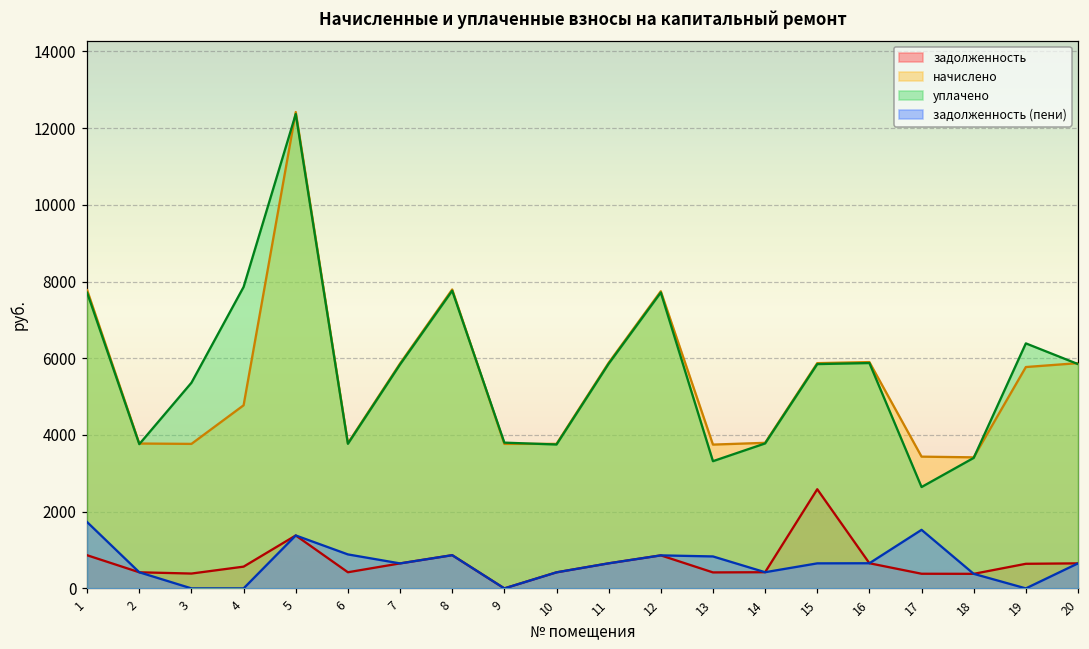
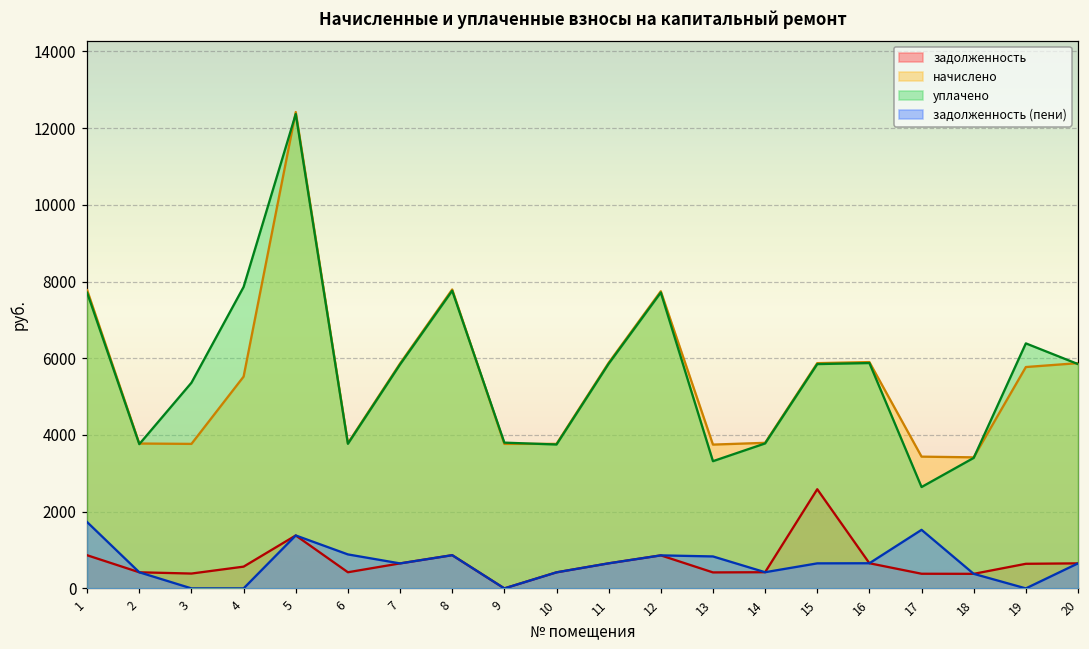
  {
    "задолженность": {
      "1": 900,
      "3": 400,
      "4": 600,
      "6": 400,
      "13": 400,
      "15": 2600,
      "17": 400,
      "19": 600
    },
    "начислено": {
      "3": 3800,
-     "4": 4800,
+     "4": 5500,
      "13": 3700,
      "17": 3400,
      "19": 5800
    },
    "уплачено": {
      "3": 5400,
      "4": 7900,
      "13": 3300,
      "17": 2600,
      "19": 6400
    },
    "задолженность (пени)": {
      "1": 1700,
      "3": 0,
      "4": 0,
      "6": 900,
      "13": 800,
      "15": 700,
      "17": 1500,
      "19": 0
    }
  }
